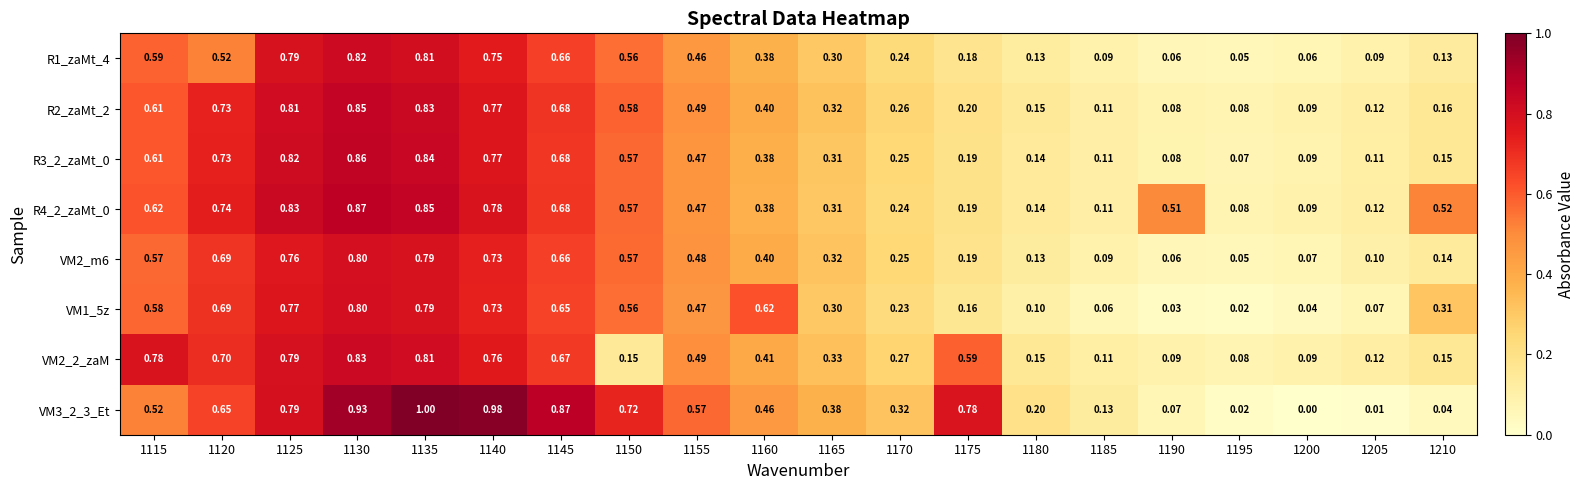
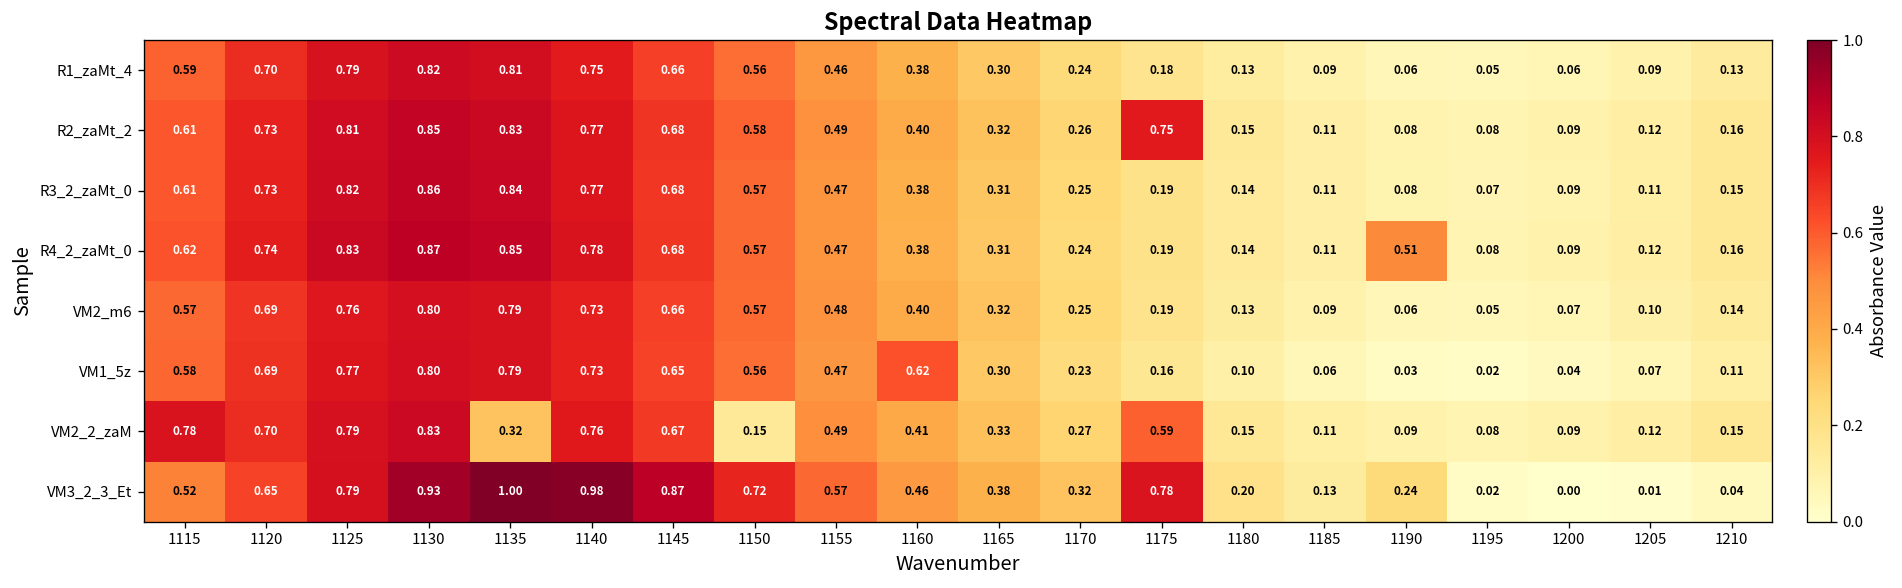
  {
    "R1_zaMt_4": {
      "1115": 0.59,
-     "1120": 0.52,
+     "1120": 0.70,
      "1125": 0.79,
      "1130": 0.82,
      "1135": 0.81,
      "1140": 0.75,
      "1145": 0.66,
      "1150": 0.56,
      "1155": 0.46,
      "1160": 0.38,
      "1165": 0.30,
      "1170": 0.24,
      "1175": 0.18,
      "1180": 0.13,
      "1185": 0.09,
      "1190": 0.06,
      "1195": 0.05,
      "1200": 0.06,
      "1205": 0.09,
      "1210": 0.13
    },
    "R2_zaMt_2": {
      "1115": 0.61,
      "1120": 0.73,
      "1125": 0.81,
      "1130": 0.85,
      "1135": 0.83,
      "1140": 0.77,
      "1145": 0.68,
      "1150": 0.58,
      "1155": 0.49,
      "1160": 0.40,
      "1165": 0.32,
      "1170": 0.26,
-     "1175": 0.20,
+     "1175": 0.75,
      "1180": 0.15,
      "1185": 0.11,
      "1190": 0.08,
      "1195": 0.08,
      "1200": 0.09,
      "1205": 0.12,
      "1210": 0.16
    },
    "R3_2_zaMt_0": {
      "1115": 0.61,
      "1120": 0.73,
      "1125": 0.82,
      "1130": 0.86,
      "1135": 0.84,
      "1140": 0.77,
      "1145": 0.68,
      "1150": 0.57,
      "1155": 0.47,
      "1160": 0.38,
      "1165": 0.31,
      "1170": 0.25,
      "1175": 0.19,
      "1180": 0.14,
      "1185": 0.11,
      "1190": 0.08,
      "1195": 0.07,
      "1200": 0.09,
      "1205": 0.11,
      "1210": 0.15
    },
    "R4_2_zaMt_0": {
      "1115": 0.62,
      "1120": 0.74,
      "1125": 0.83,
      "1130": 0.87,
      "1135": 0.85,
      "1140": 0.78,
      "1145": 0.68,
      "1150": 0.57,
      "1155": 0.47,
      "1160": 0.38,
      "1165": 0.31,
      "1170": 0.24,
      "1175": 0.19,
      "1180": 0.14,
      "1185": 0.11,
      "1190": 0.51,
      "1195": 0.08,
      "1200": 0.09,
      "1205": 0.12,
-     "1210": 0.52
+     "1210": 0.16
    },
    "VM2_m6": {
      "1115": 0.57,
      "1120": 0.69,
      "1125": 0.76,
      "1130": 0.80,
      "1135": 0.79,
      "1140": 0.73,
      "1145": 0.66,
      "1150": 0.57,
      "1155": 0.48,
      "1160": 0.40,
      "1165": 0.32,
      "1170": 0.25,
      "1175": 0.19,
      "1180": 0.13,
      "1185": 0.09,
      "1190": 0.06,
      "1195": 0.05,
      "1200": 0.07,
      "1205": 0.10,
      "1210": 0.14
    },
    "VM1_5z": {
      "1115": 0.58,
      "1120": 0.69,
      "1125": 0.77,
      "1130": 0.80,
      "1135": 0.79,
      "1140": 0.73,
      "1145": 0.65,
      "1150": 0.56,
      "1155": 0.47,
      "1160": 0.62,
      "1165": 0.30,
      "1170": 0.23,
      "1175": 0.16,
      "1180": 0.10,
      "1185": 0.06,
      "1190": 0.03,
      "1195": 0.02,
      "1200": 0.04,
      "1205": 0.07,
-     "1210": 0.31
+     "1210": 0.11
    },
    "VM2_2_zaM": {
      "1115": 0.78,
      "1120": 0.70,
      "1125": 0.79,
      "1130": 0.83,
-     "1135": 0.81,
+     "1135": 0.32,
      "1140": 0.76,
      "1145": 0.67,
      "1150": 0.15,
      "1155": 0.49,
      "1160": 0.41,
      "1165": 0.33,
      "1170": 0.27,
      "1175": 0.59,
      "1180": 0.15,
      "1185": 0.11,
      "1190": 0.09,
      "1195": 0.08,
      "1200": 0.09,
      "1205": 0.12,
      "1210": 0.15
    },
    "VM3_2_3_Et": {
      "1115": 0.52,
      "1120": 0.65,
      "1125": 0.79,
      "1130": 0.93,
      "1135": 1.00,
      "1140": 0.98,
      "1145": 0.87,
      "1150": 0.72,
      "1155": 0.57,
      "1160": 0.46,
      "1165": 0.38,
      "1170": 0.32,
      "1175": 0.78,
      "1180": 0.20,
      "1185": 0.13,
-     "1190": 0.07,
+     "1190": 0.24,
      "1195": 0.02,
      "1200": 0.00,
      "1205": 0.01,
      "1210": 0.04
    }
  }
